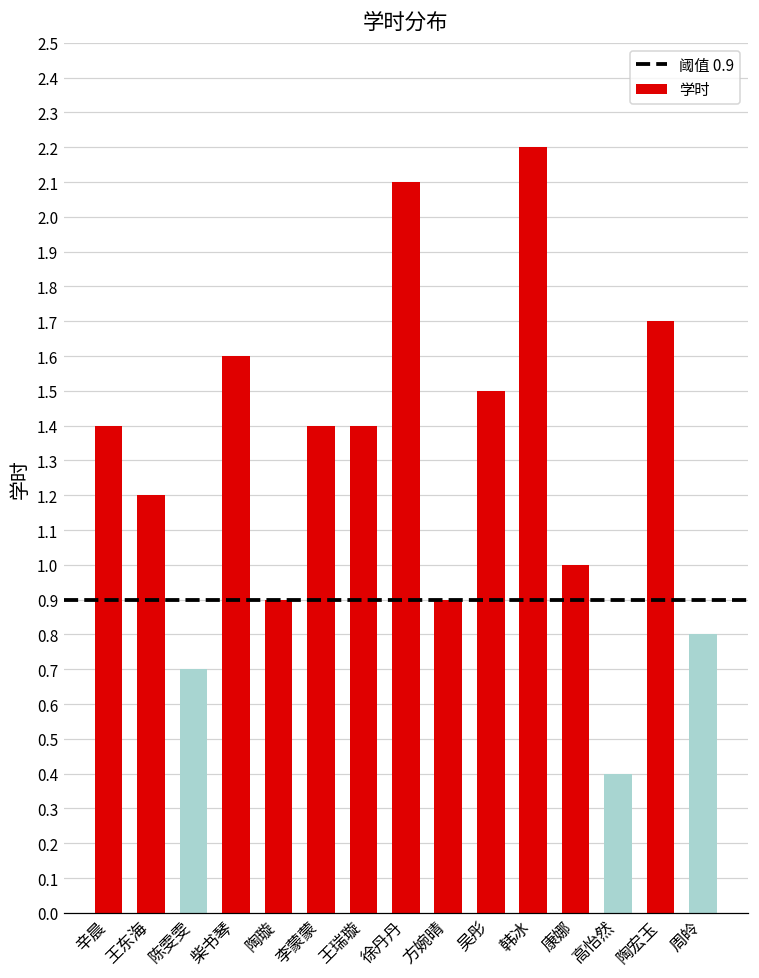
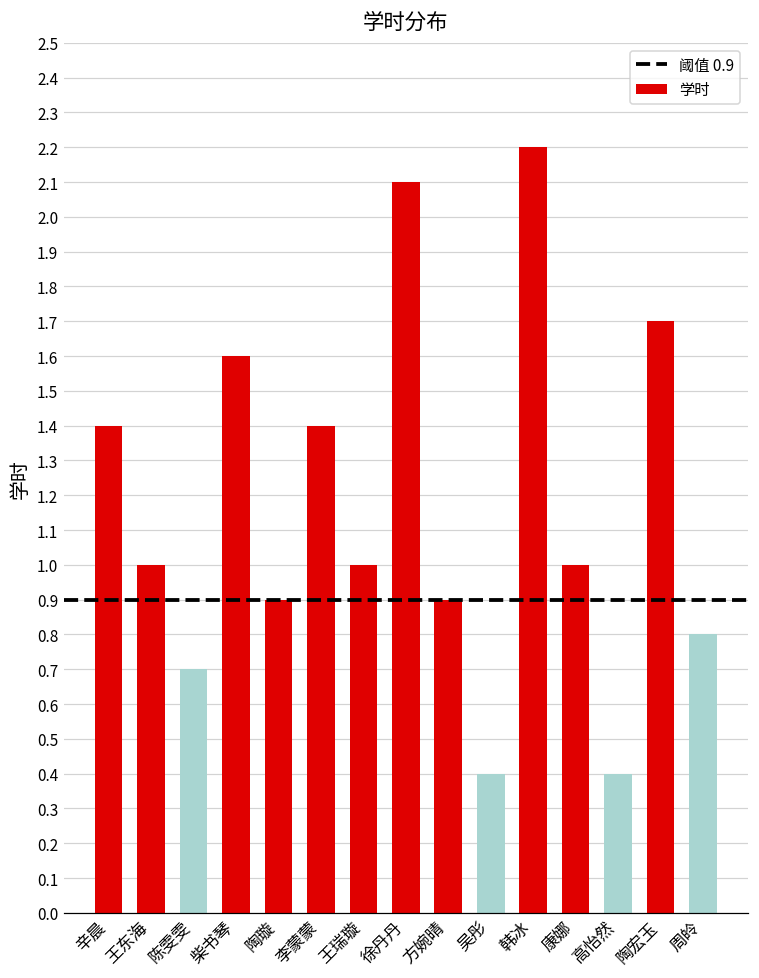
  {
    "辛晨": 1.4,
-   "王东海": 1.2,
+   "王东海": 1.0,
    "陈雯雯": 0.7,
    "柴书琴": 1.6,
    "陶璇": 0.9,
    "李蒙蒙": 1.4,
-   "王瑞璇": 1.4,
+   "王瑞璇": 1.0,
    "徐丹丹": 2.1,
    "方婉晴": 0.9,
-   "吴彤": 1.5,
+   "吴彤": 0.4,
    "韩冰": 2.2,
    "康娜": 1.0,
    "高怡然": 0.4,
    "陶宏玉": 1.7,
    "周皊": 0.8
  }
